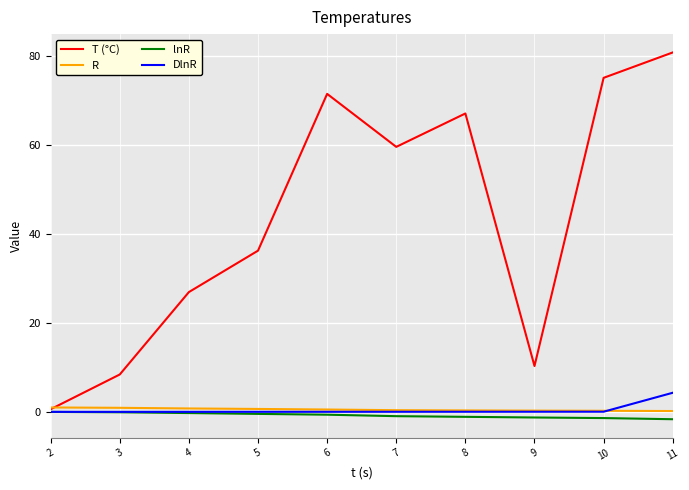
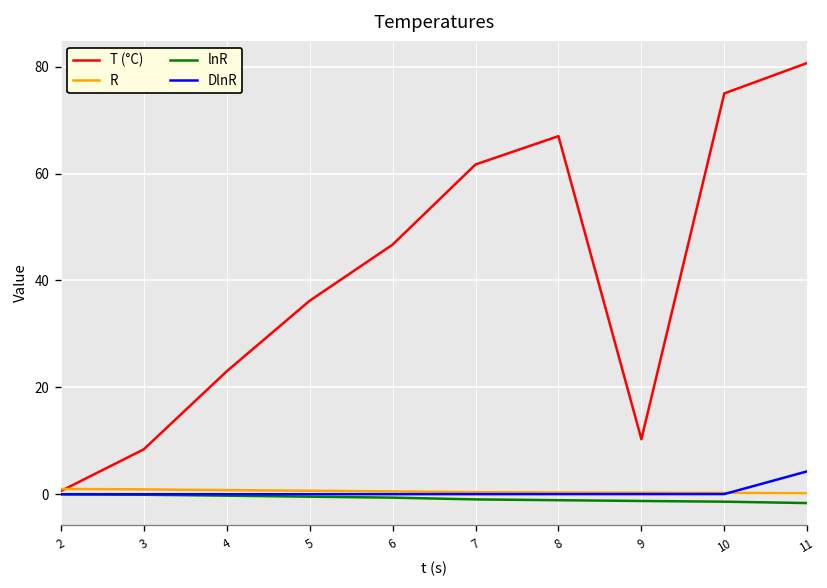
  {
    "T (°C)": {
      "3": 8,
-     "4": 27,
+     "4": 23,
      "5": 36,
-     "6": 71,
-     "7": 60,
+     "6": 47,
+     "7": 62,
      "8": 67,
      "9": 10,
      "10": 75,
      "11": 81
    },
    "R": {
      "3": 1,
      "4": 1,
      "5": 1,
      "11": 0
    },
    "lnR": {
      "6": -1,
      "7": -1,
      "8": -1,
      "9": -1,
      "10": -1,
      "11": -2
    },
    "DlnR": {
      "11": 4
    }
  }
